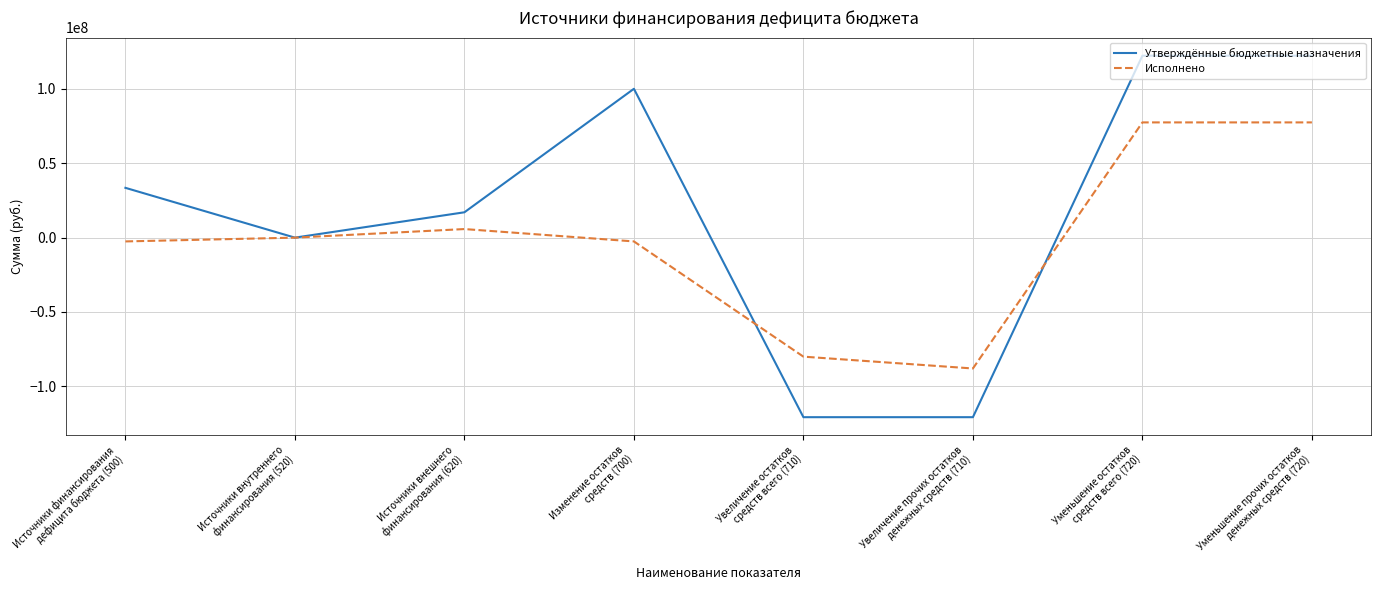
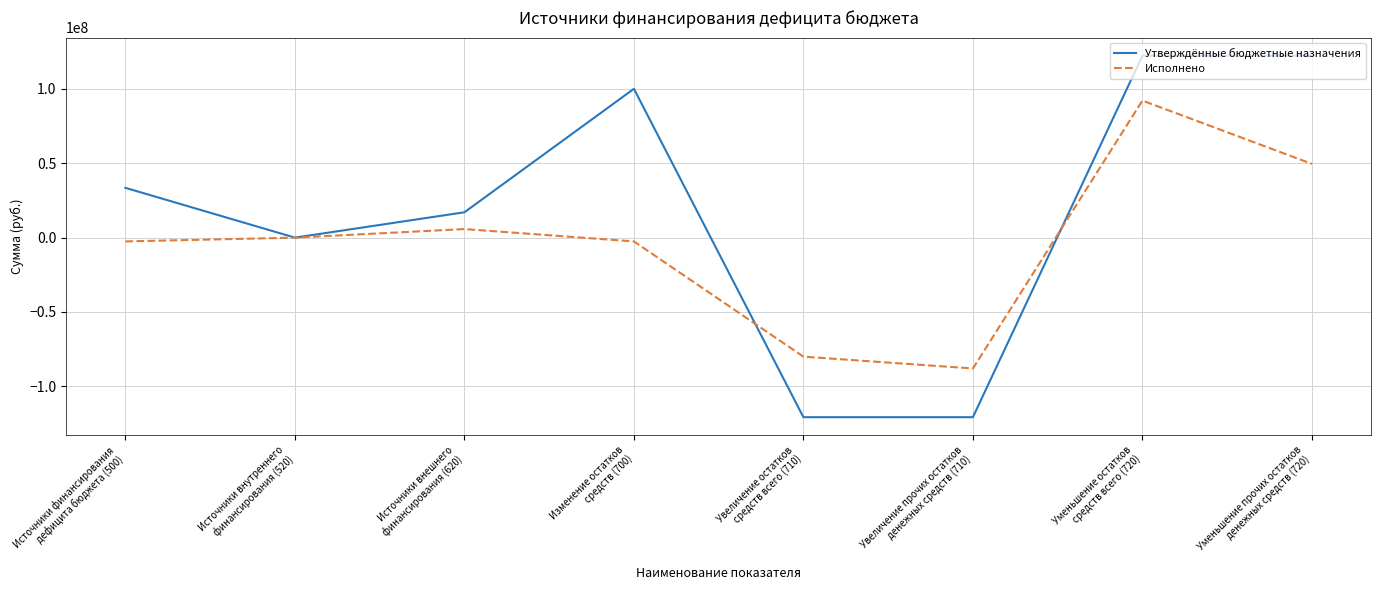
  {
    "Утверждённые бюджетные назначения": {
      "Источники финансирования дефицита бюджета (500)": 33000000,
      "Источники внешнего финансирования (620)": 17000000,
      "Изменение остатков средств (700)": 100000000,
      "Увеличение остатков средств всего (710)": -121000000,
      "Увеличение прочих остатков денежных средств (710)": -121000000
    },
    "Исполнено": {
      "Источники финансирования дефицита бюджета (500)": -3000000,
      "Источники внешнего финансирования (620)": 6000000,
      "Изменение остатков средств (700)": -3000000,
      "Увеличение остатков средств всего (710)": -80000000,
      "Увеличение прочих остатков денежных средств (710)": -88000000,
-     "Уменьшение остатков средств всего (720)": 77000000,
-     "Уменьшение прочих остатков денежных средств (720)": 77000000
+     "Уменьшение остатков средств всего (720)": 92000000,
+     "Уменьшение прочих остатков денежных средств (720)": 50000000
    }
  }
